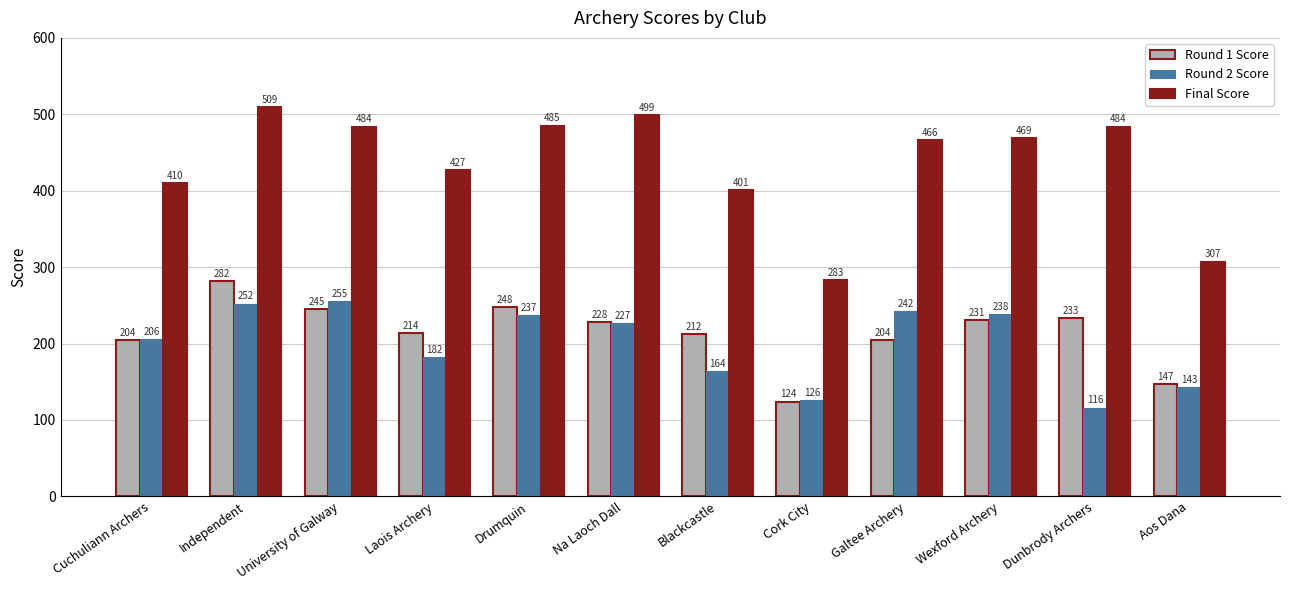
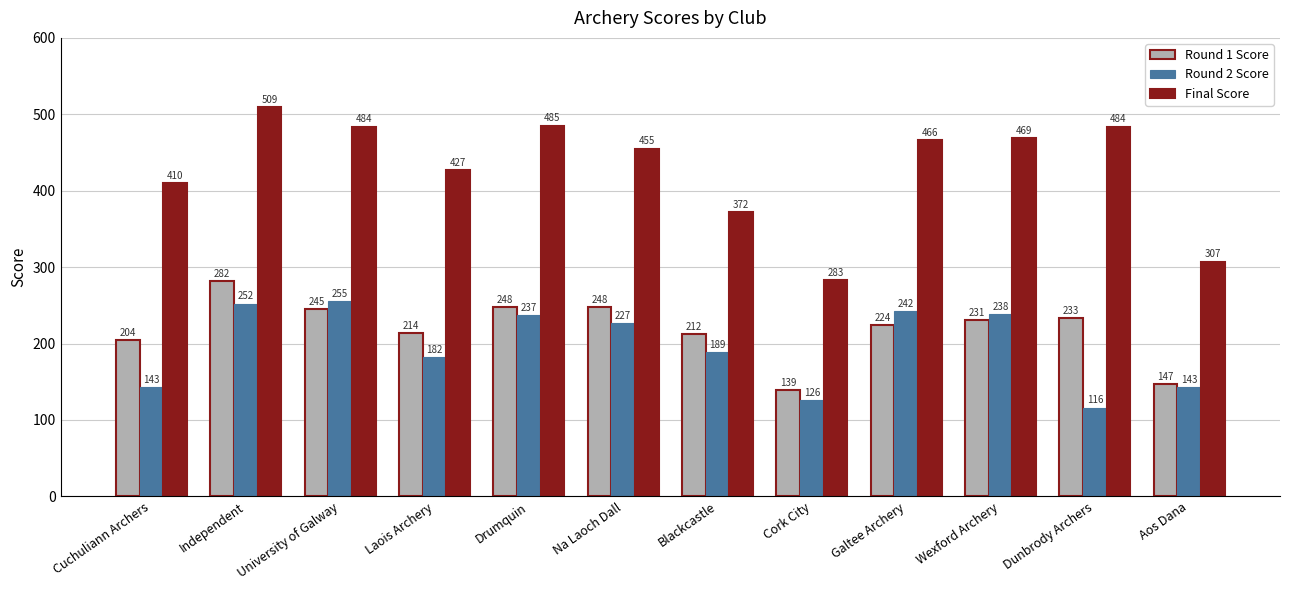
  {
    "Round 1 Score": {
      "Cuchuliann Archers": 204,
      "Independent": 282,
      "University of Galway": 245,
      "Laois Archery": 214,
      "Drumquin": 248,
-     "Na Laoch Dall": 228,
+     "Na Laoch Dall": 248,
      "Blackcastle": 212,
-     "Cork City": 124,
-     "Galtee Archery": 204,
+     "Cork City": 139,
+     "Galtee Archery": 224,
      "Wexford Archery": 231,
      "Dunbrody Archers": 233,
      "Aos Dana": 147
    },
    "Round 2 Score": {
-     "Cuchuliann Archers": 206,
+     "Cuchuliann Archers": 143,
      "Independent": 252,
      "University of Galway": 255,
      "Laois Archery": 182,
      "Drumquin": 237,
      "Na Laoch Dall": 227,
-     "Blackcastle": 164,
+     "Blackcastle": 189,
      "Cork City": 126,
      "Galtee Archery": 242,
      "Wexford Archery": 238,
      "Dunbrody Archers": 116,
      "Aos Dana": 143
    },
    "Final Score": {
      "Cuchuliann Archers": 410,
      "Independent": 509,
      "University of Galway": 484,
      "Laois Archery": 427,
      "Drumquin": 485,
-     "Na Laoch Dall": 499,
-     "Blackcastle": 401,
+     "Na Laoch Dall": 455,
+     "Blackcastle": 372,
      "Cork City": 283,
      "Galtee Archery": 466,
      "Wexford Archery": 469,
      "Dunbrody Archers": 484,
      "Aos Dana": 307
    }
  }
